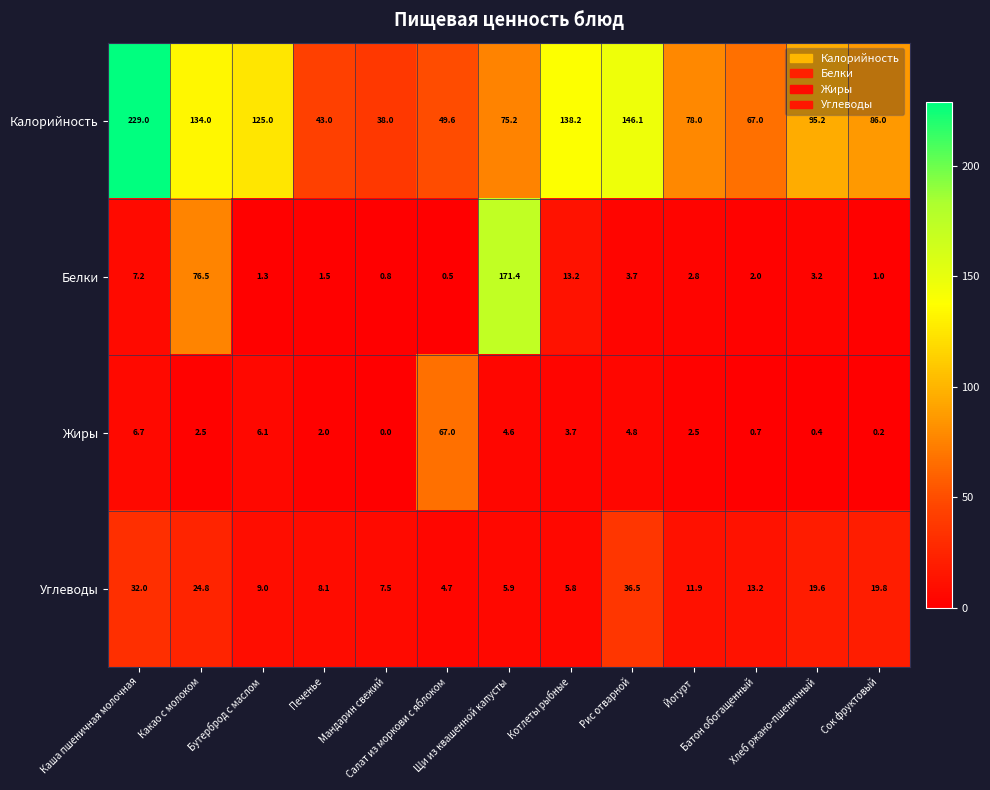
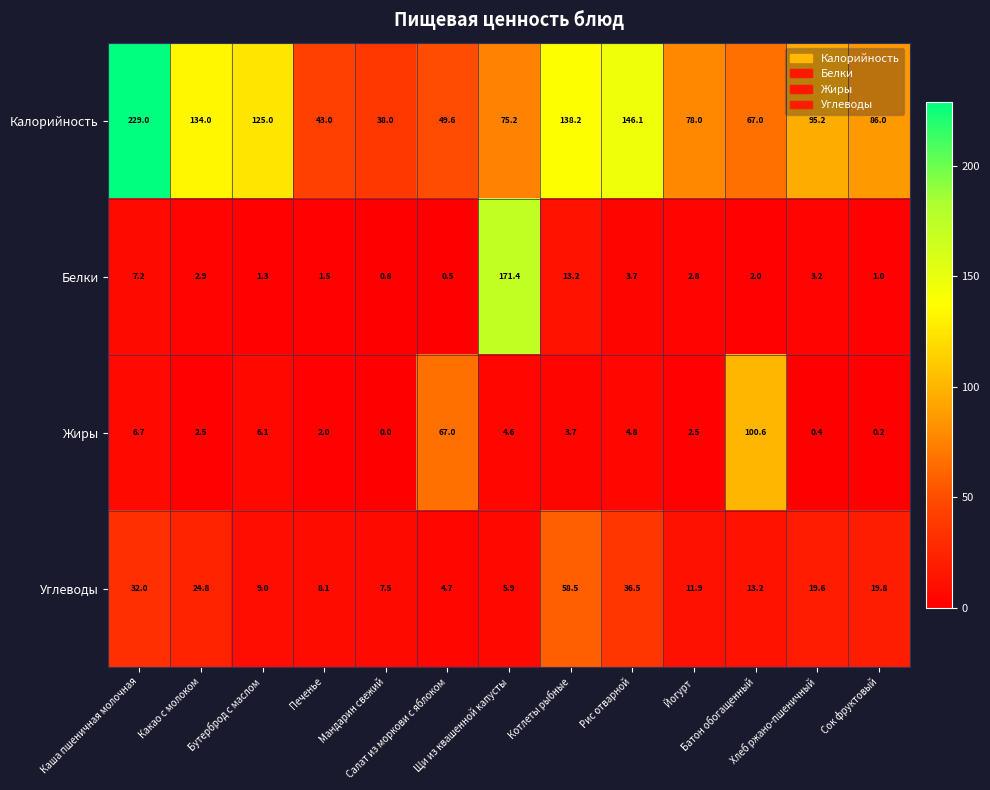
  {
    "Калорийность": {
      "Каша пшеничная молочная": 229.0,
      "Какао с молоком": 134.0,
      "Бутерброд с маслом": 125.0,
      "Печенье": 43.0,
      "Мандарин свежий": 38.0,
      "Салат из моркови с яблоком": 49.6,
      "Щи из квашенной капусты": 75.2,
      "Котлеты рыбные": 138.2,
      "Рис отварной": 146.1,
      "Йогурт": 78.0,
      "Батон обогащенный": 67.0,
      "Хлеб ржано-пшеничный": 95.2,
      "Сок фруктовый": 86.0
    },
    "Белки": {
      "Каша пшеничная молочная": 7.2,
-     "Какао с молоком": 76.5,
+     "Какао с молоком": 2.9,
      "Бутерброд с маслом": 1.3,
      "Печенье": 1.5,
      "Мандарин свежий": 0.8,
      "Салат из моркови с яблоком": 0.5,
      "Щи из квашенной капусты": 171.4,
      "Котлеты рыбные": 13.2,
      "Рис отварной": 3.7,
      "Йогурт": 2.8,
      "Батон обогащенный": 2.0,
      "Хлеб ржано-пшеничный": 3.2,
      "Сок фруктовый": 1.0
    },
    "Жиры": {
      "Каша пшеничная молочная": 6.7,
      "Какао с молоком": 2.5,
      "Бутерброд с маслом": 6.1,
      "Печенье": 2.0,
      "Мандарин свежий": 0.0,
      "Салат из моркови с яблоком": 67.0,
      "Щи из квашенной капусты": 4.6,
      "Котлеты рыбные": 3.7,
      "Рис отварной": 4.8,
      "Йогурт": 2.5,
-     "Батон обогащенный": 0.7,
+     "Батон обогащенный": 100.6,
      "Хлеб ржано-пшеничный": 0.4,
      "Сок фруктовый": 0.2
    },
    "Углеводы": {
      "Каша пшеничная молочная": 32.0,
      "Какао с молоком": 24.8,
      "Бутерброд с маслом": 9.0,
      "Печенье": 8.1,
      "Мандарин свежий": 7.5,
      "Салат из моркови с яблоком": 4.7,
      "Щи из квашенной капусты": 5.9,
-     "Котлеты рыбные": 5.8,
+     "Котлеты рыбные": 58.5,
      "Рис отварной": 36.5,
      "Йогурт": 11.9,
      "Батон обогащенный": 13.2,
      "Хлеб ржано-пшеничный": 19.6,
      "Сок фруктовый": 19.8
    }
  }
